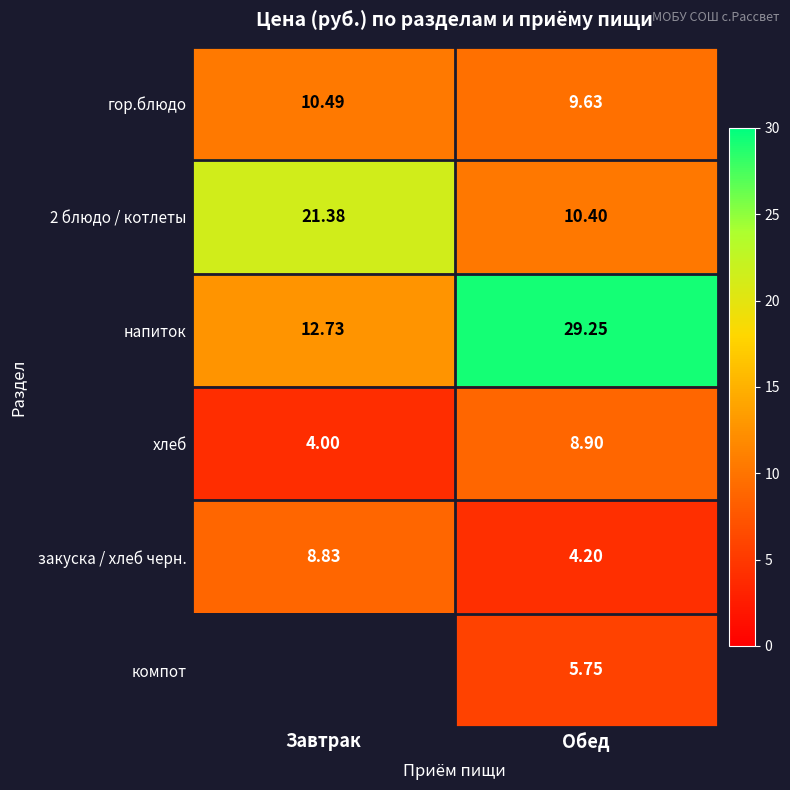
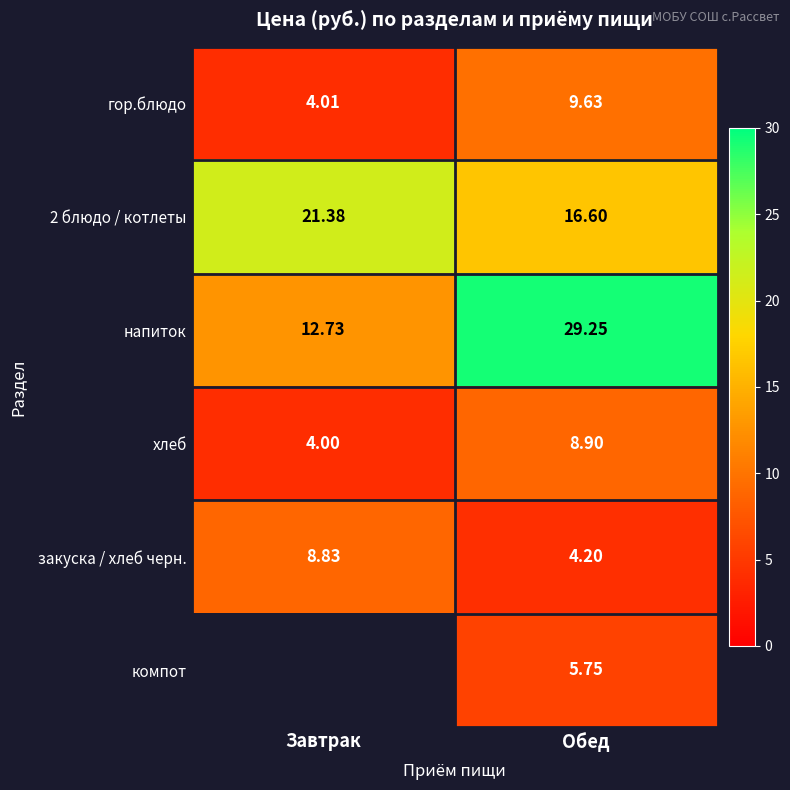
  {
    "гор.блюдо": {
-     "Завтрак": 10.49,
+     "Завтрак": 4.01,
      "Обед": 9.63
    },
    "2 блюдо / котлеты": {
      "Завтрак": 21.38,
-     "Обед": 10.40
+     "Обед": 16.60
    },
    "напиток": {
      "Завтрак": 12.73,
      "Обед": 29.25
    },
    "хлеб": {
      "Завтрак": 4.00,
      "Обед": 8.90
    },
    "закуска / хлеб черн.": {
      "Завтрак": 8.83,
      "Обед": 4.20
    },
    "компот": {
      "Обед": 5.75
    }
  }
